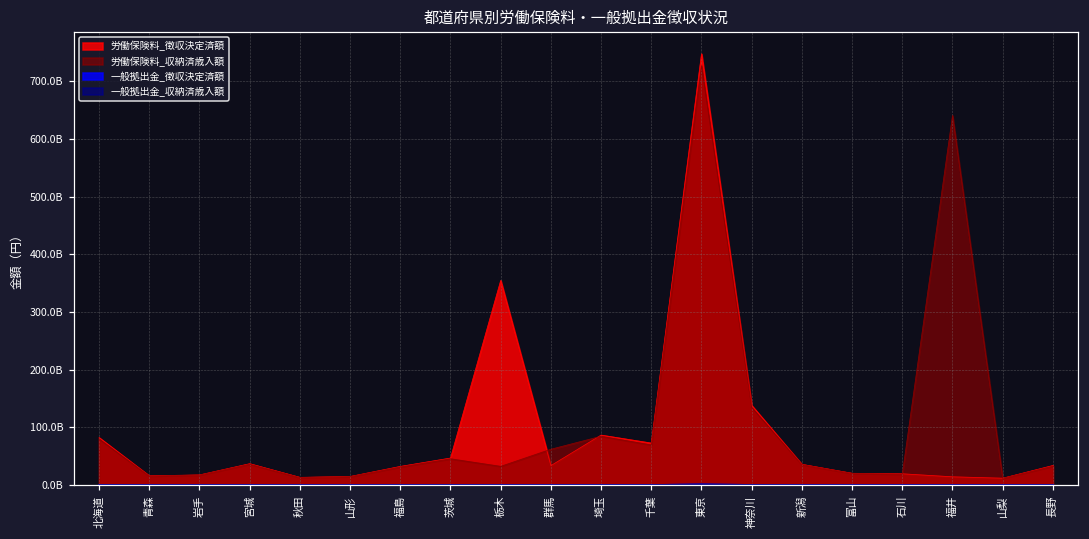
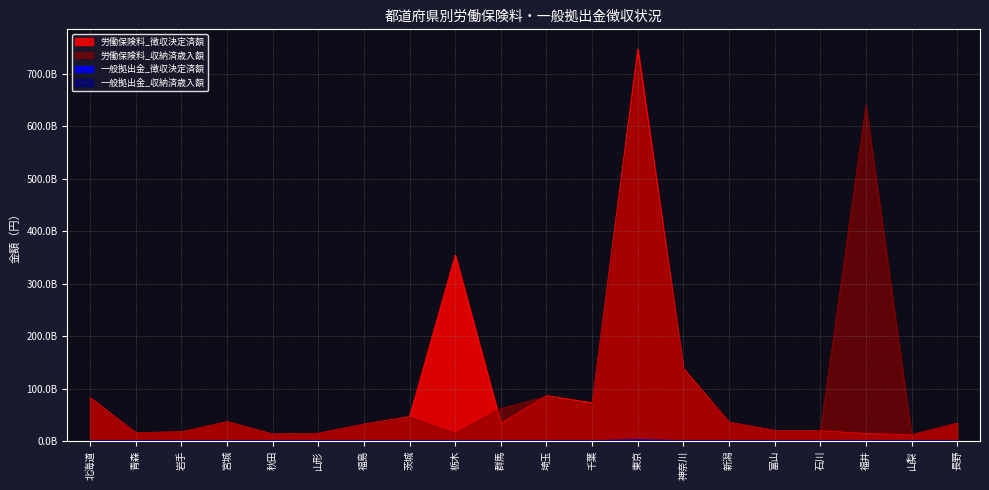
  {
    "労働保険料_徴収決定済額": {
      "栃木": 350000000000,
      "群馬": 30000000000,
      "東京": 750000000000,
      "福井": 10000000000
    },
    "労働保険料_収納済歳入額": {
-     "栃木": 30000000000,
+     "栃木": 10000000000,
      "群馬": 60000000000,
      "東京": 730000000000,
      "福井": 640000000000
    },
    "一般拠出金_収納済歳入額": {
      "北海道": 0,
      "青森": 0,
      "岩手": 0,
      "宮城": 0,
      "秋田": 0,
      "山形": 0,
      "福島": 0,
      "茨城": 0,
      "栃木": 0,
      "群馬": 0,
      "埼玉": 0,
      "千葉": 0,
      "東京": 0,
      "神奈川": 0,
      "新潟": 0,
      "富山": 0,
      "石川": 0,
      "福井": 0,
      "山梨": 0,
      "長野": 0
    }
  }
